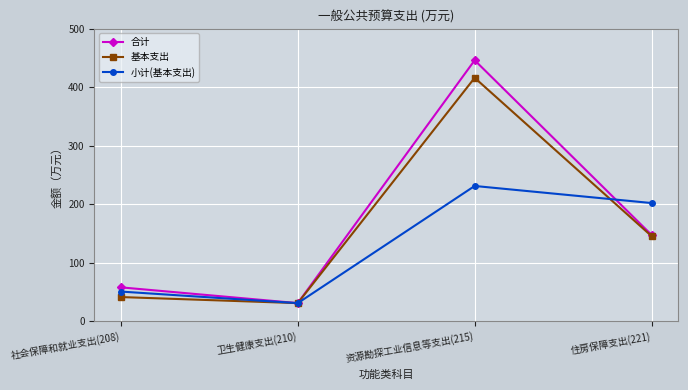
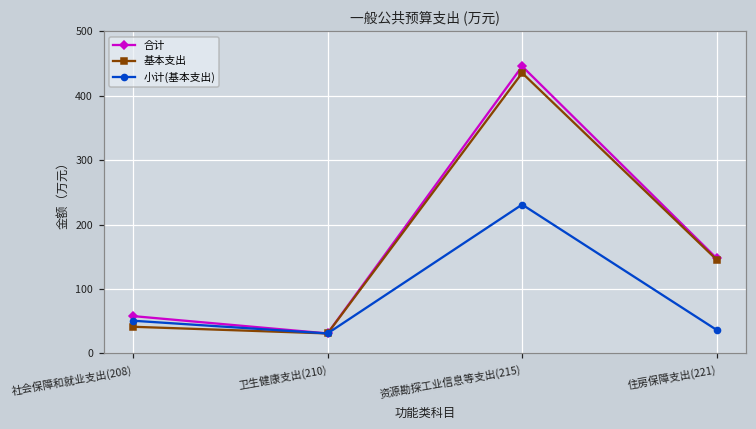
  {
    "合计": {
      "社会保障和就业支出(208)": 60,
      "资源勘探工业信息等支出(215)": 450
    },
    "基本支出": {
      "社会保障和就业支出(208)": 40,
-     "资源勘探工业信息等支出(215)": 420
+     "资源勘探工业信息等支出(215)": 440
    },
    "小计(基本支出)": {
      "社会保障和就业支出(208)": 50,
      "资源勘探工业信息等支出(215)": 230,
-     "住房保障支出(221)": 200
+     "住房保障支出(221)": 40
    }
  }
